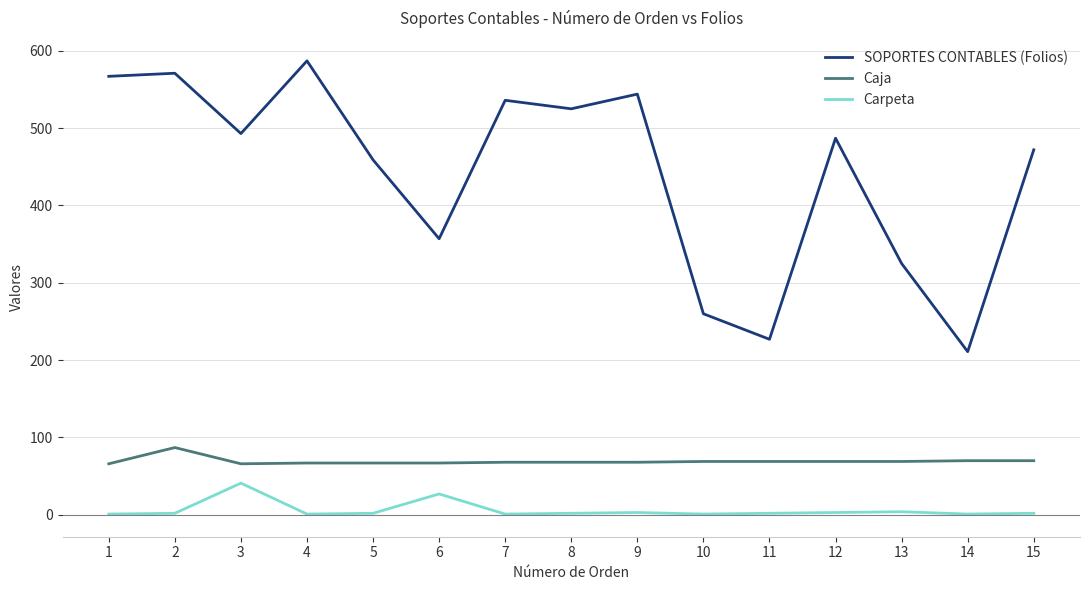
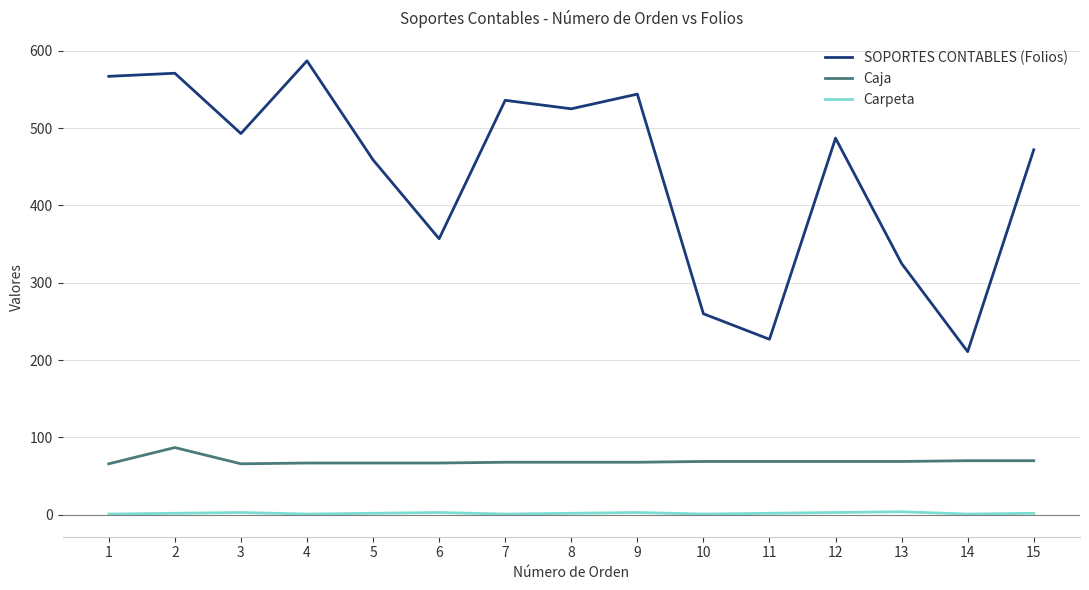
  {
    "SOPORTES CONTABLES (Folios)": {
      "1": 570,
      "2": 570,
      "3": 490,
      "4": 590,
      "5": 460,
      "6": 360,
      "7": 540,
      "8": 530,
      "9": 540,
      "10": 260,
      "11": 230,
      "12": 490,
      "13": 330,
      "14": 210,
      "15": 470
    },
    "Caja": {
      "1": 70,
      "2": 90,
      "3": 70,
      "4": 70,
      "5": 70,
      "6": 70,
      "7": 70,
      "8": 70,
      "9": 70,
      "10": 70,
      "11": 70,
      "12": 70,
      "13": 70,
      "14": 70,
      "15": 70
    },
    "Carpeta": {
      "1": 0,
      "2": 0,
-     "3": 40,
+     "3": 0,
      "4": 0,
      "5": 0,
-     "6": 30,
+     "6": 0,
      "7": 0,
      "8": 0,
      "9": 0,
      "10": 0,
      "11": 0,
      "12": 0,
      "13": 0,
      "14": 0,
      "15": 0
    }
  }
